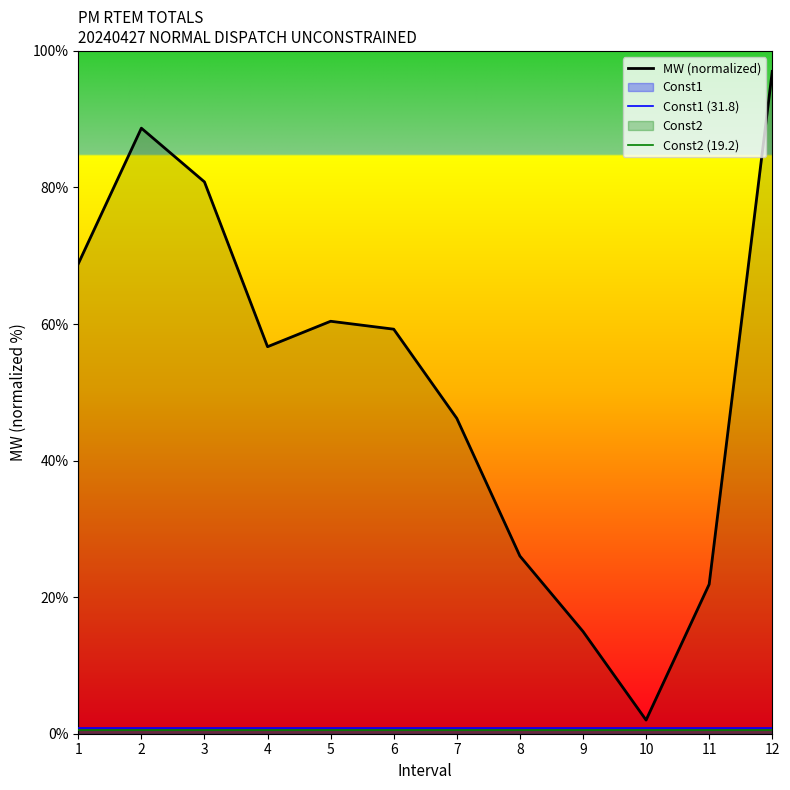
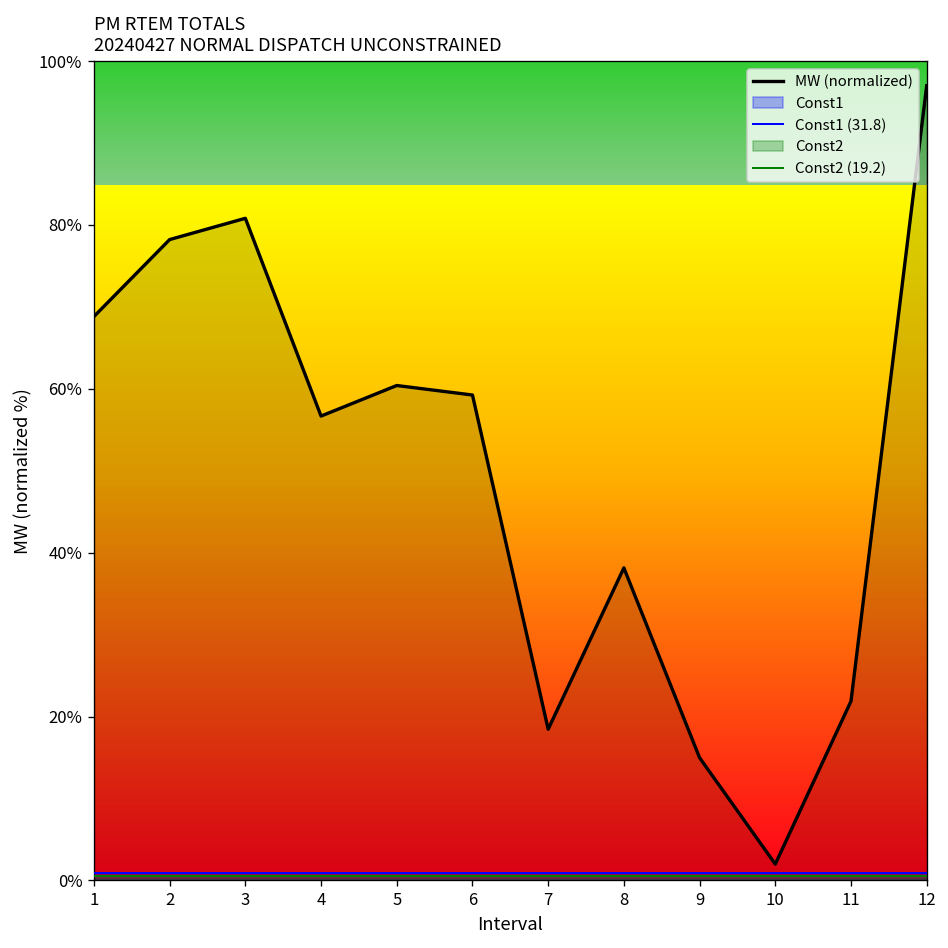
  {
    "MW (normalized)": {
      "1": "69%",
-     "2": "89%",
+     "2": "78%",
      "3": "81%",
      "4": "57%",
      "5": "60%",
      "6": "59%",
-     "7": "46%",
-     "8": "26%",
+     "7": "18%",
+     "8": "38%",
      "9": "15%",
      "10": "2%",
      "11": "22%",
      "12": "97%"
    }
  }
